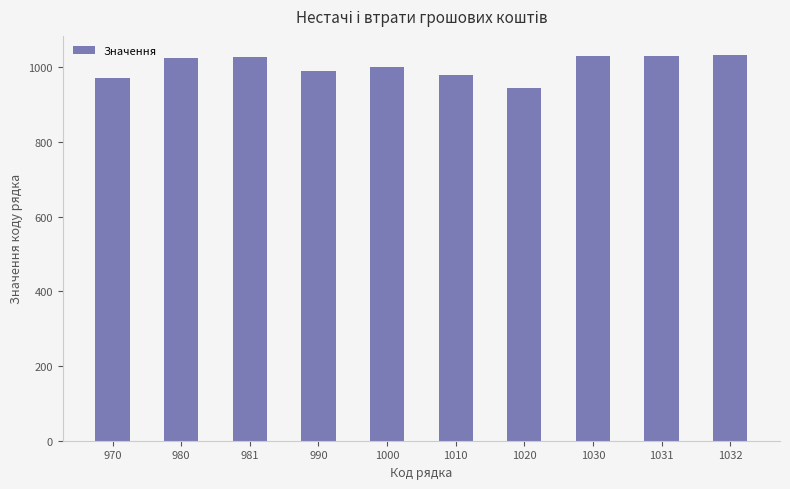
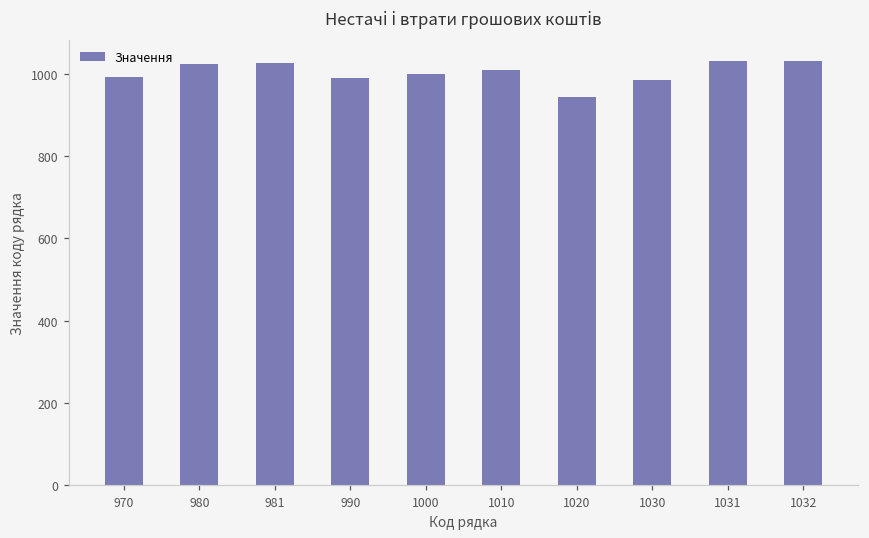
  {
-   "970": 970,
+   "970": 990,
    "980": 1020,
    "981": 1030,
    "990": 990,
    "1000": 1000,
-   "1010": 980,
+   "1010": 1010,
    "1020": 940,
-   "1030": 1030,
+   "1030": 990,
    "1031": 1030,
    "1032": 1030
  }
